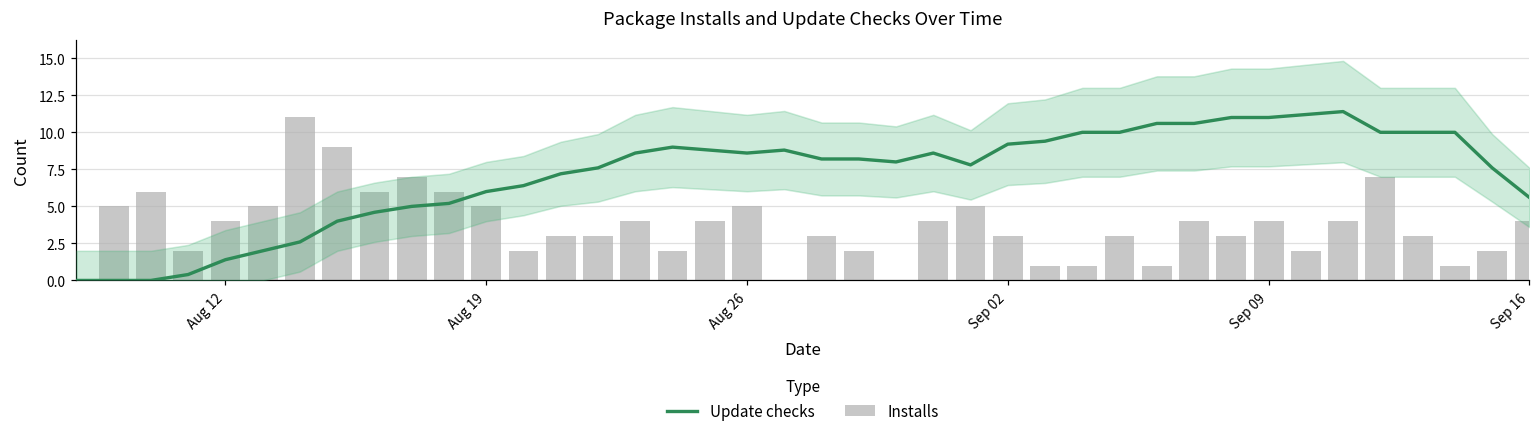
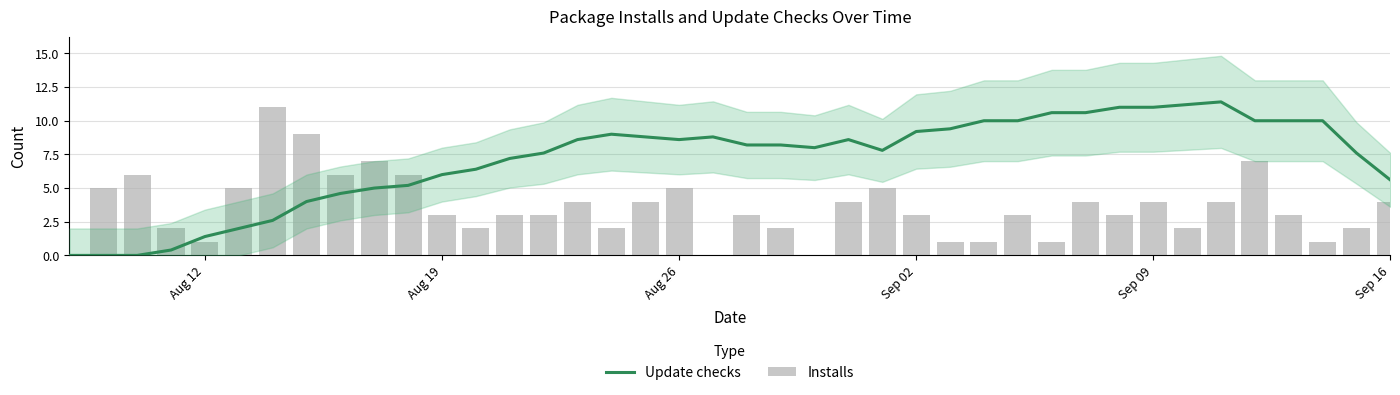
  {
    "Installs": {
-     "Aug 12": 4,
-     "Aug 19": 5,
+     "Aug 12": 1,
+     "Aug 19": 3,
      "Aug 26": 5,
      "Sep 02": 3,
      "Sep 09": 4,
      "Sep 16": 4
    }
  }
